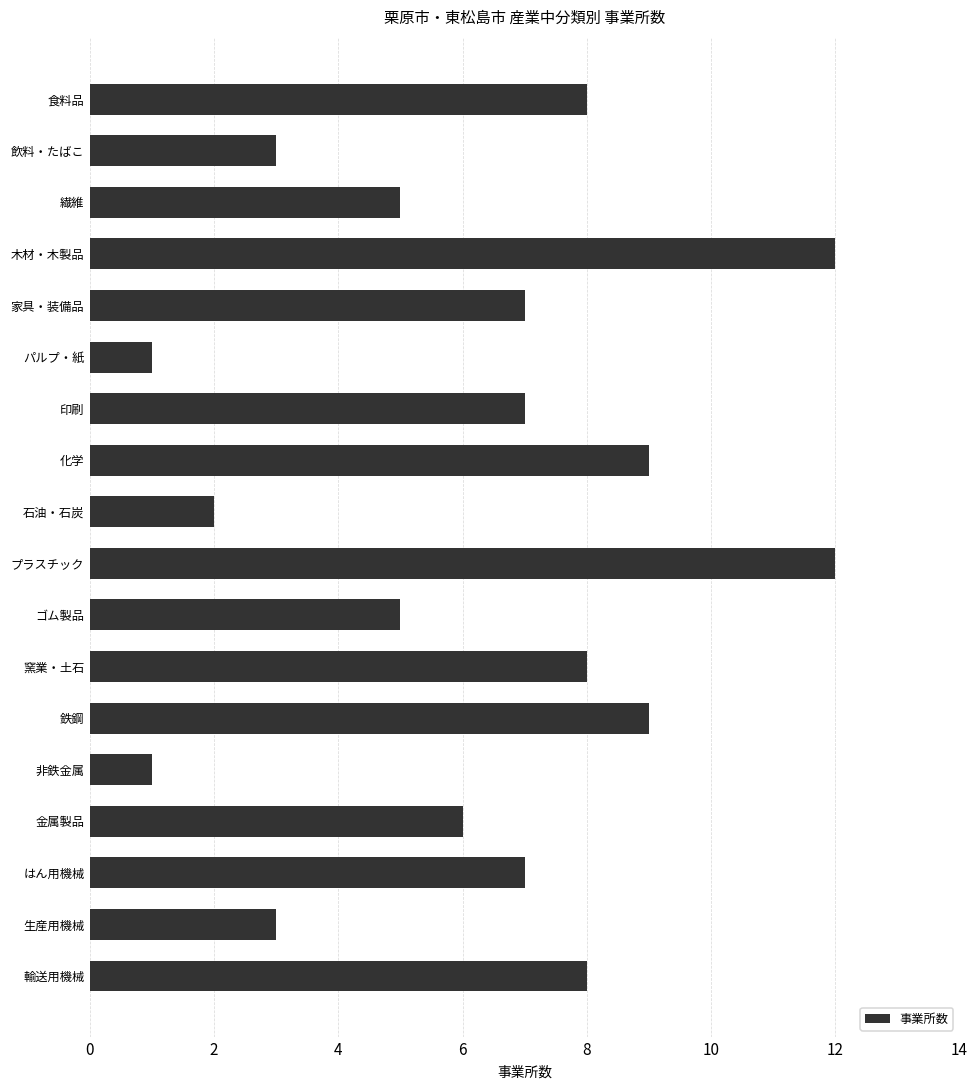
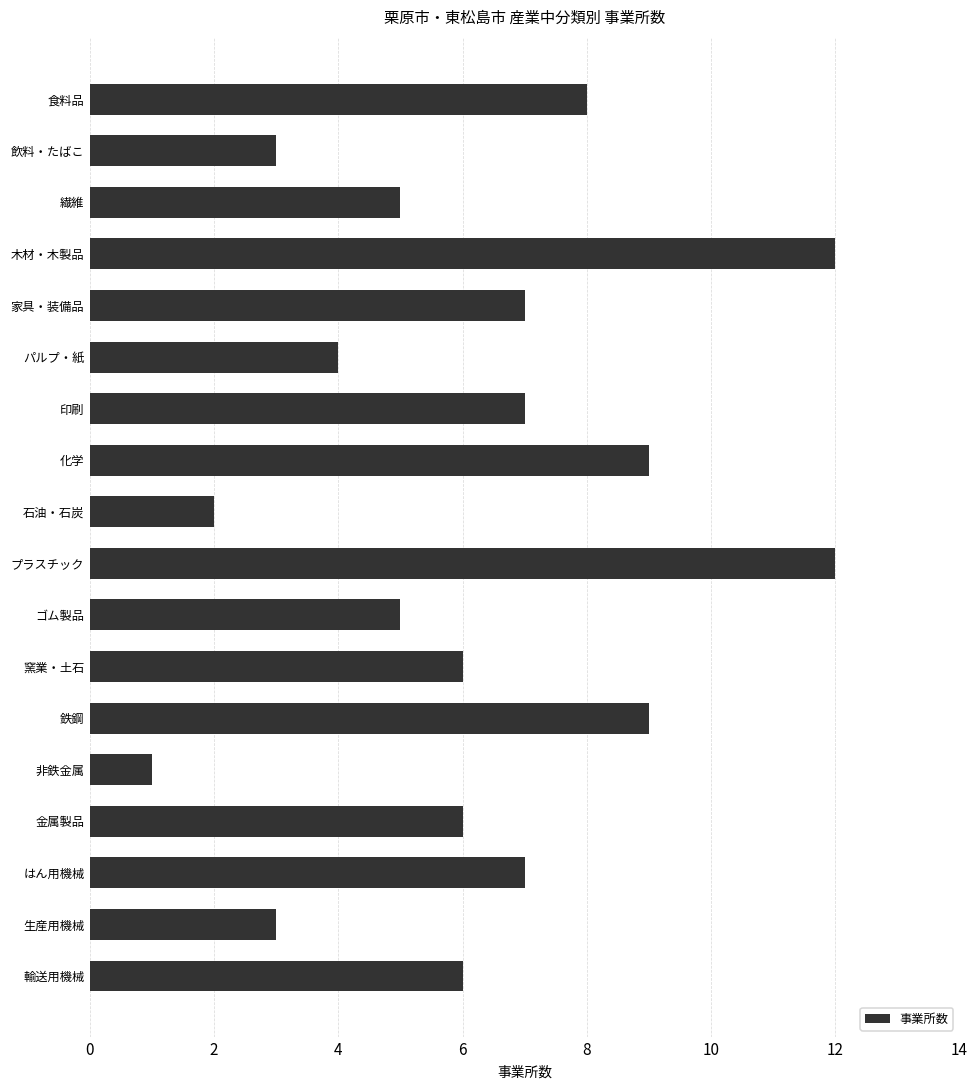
  {
    "食料品": 8,
    "飲料・たばこ": 3,
    "繊維": 5,
    "木材・木製品": 12,
    "家具・装備品": 7,
-   "パルプ・紙": 1,
+   "パルプ・紙": 4,
    "印刷": 7,
    "化学": 9,
    "石油・石炭": 2,
    "プラスチック": 12,
    "ゴム製品": 5,
-   "窯業・土石": 8,
+   "窯業・土石": 6,
    "鉄鋼": 9,
    "非鉄金属": 1,
    "金属製品": 6,
    "はん用機械": 7,
    "生産用機械": 3,
-   "輸送用機械": 8
+   "輸送用機械": 6
  }
